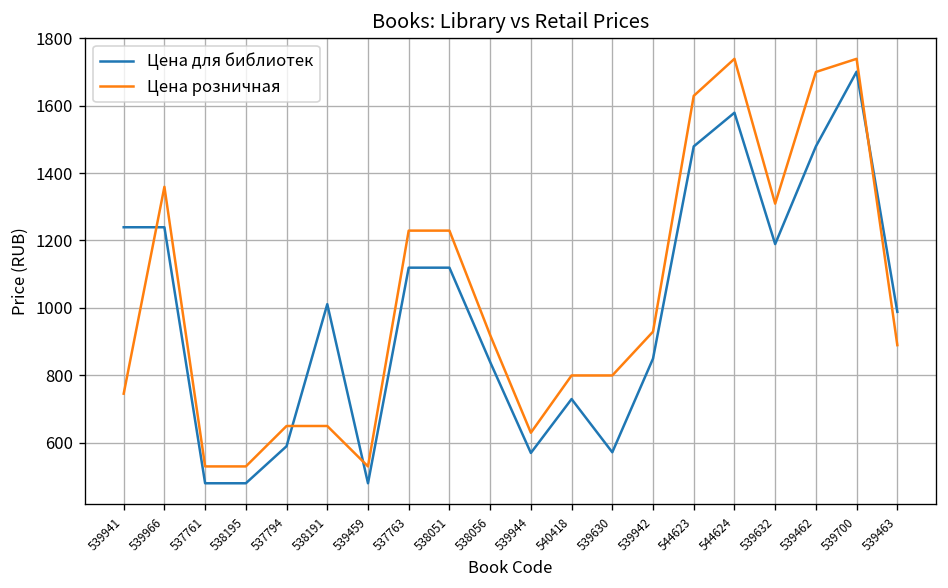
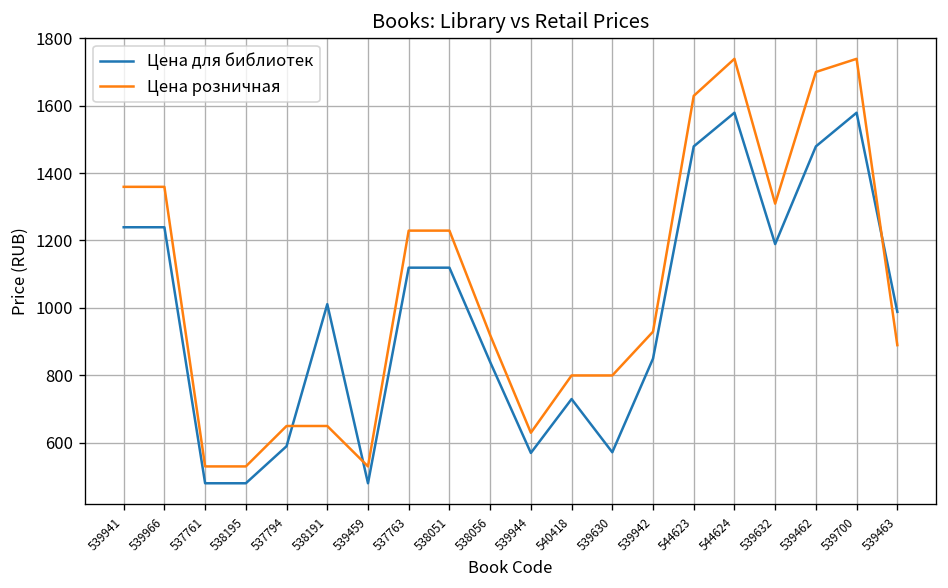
  {
    "Цена для библиотек": {
      "539941": 1240,
      "539966": 1240,
      "537761": 480,
      "538195": 480,
      "537794": 590,
      "538191": 1010,
      "539459": 480,
      "537763": 1120,
      "538051": 1120,
      "538056": 840,
      "539944": 570,
      "540418": 730,
      "539630": 570,
      "539942": 850,
      "544623": 1480,
      "544624": 1580,
      "539632": 1190,
      "539462": 1480,
-     "539700": 1700,
+     "539700": 1580,
      "539463": 990
    },
    "Цена розничная": {
-     "539941": 740,
+     "539941": 1360,
      "539966": 1360,
      "537761": 530,
      "538195": 530,
      "537794": 650,
      "538191": 650,
      "539459": 530,
      "537763": 1230,
      "538051": 1230,
      "538056": 920,
      "539944": 630,
      "540418": 800,
      "539630": 800,
      "539942": 930,
      "544623": 1630,
      "544624": 1740,
      "539632": 1310,
      "539462": 1700,
      "539700": 1740,
      "539463": 890
    }
  }
